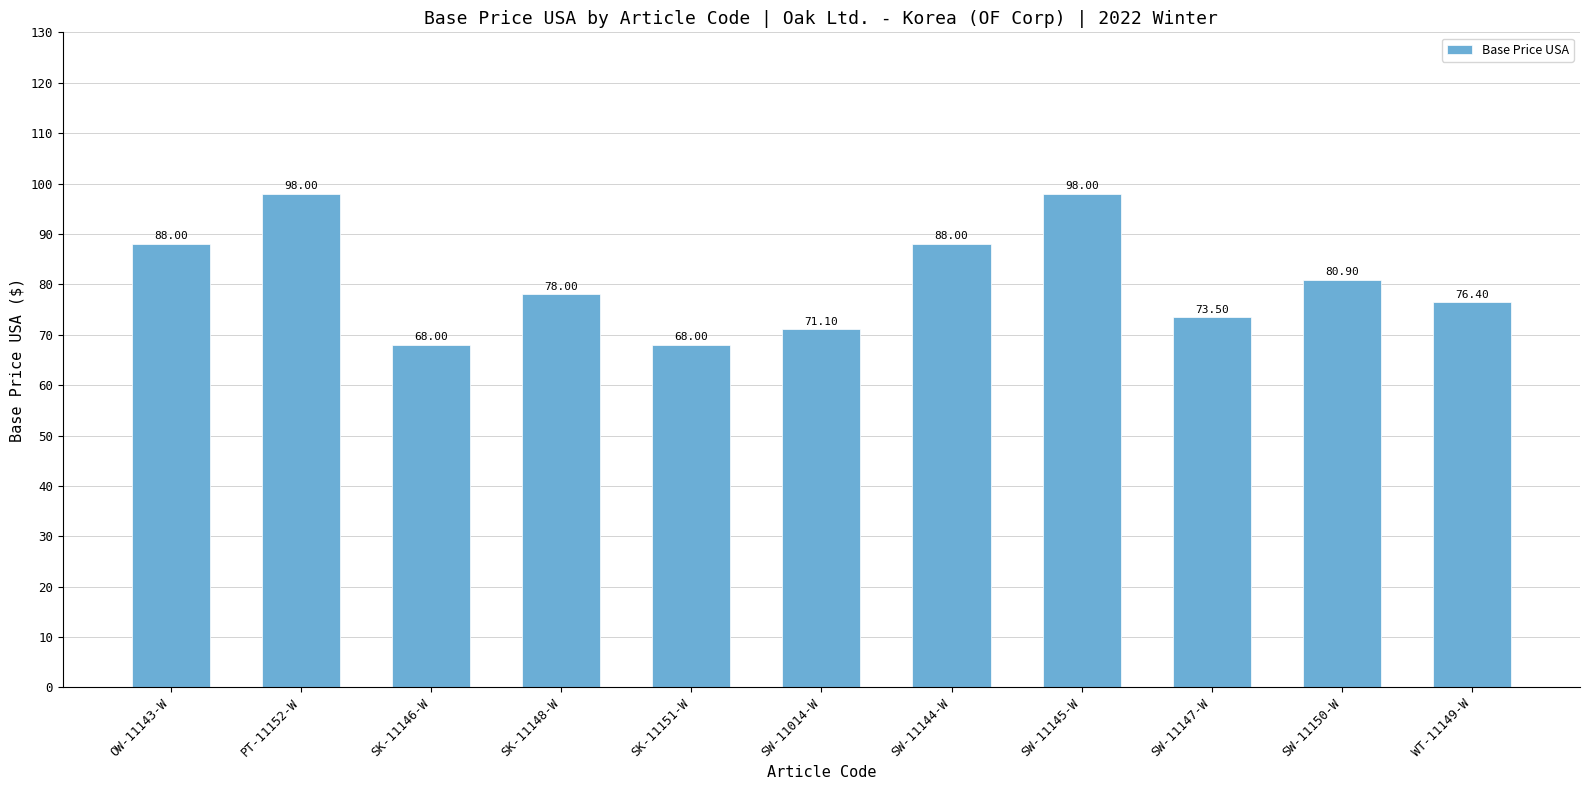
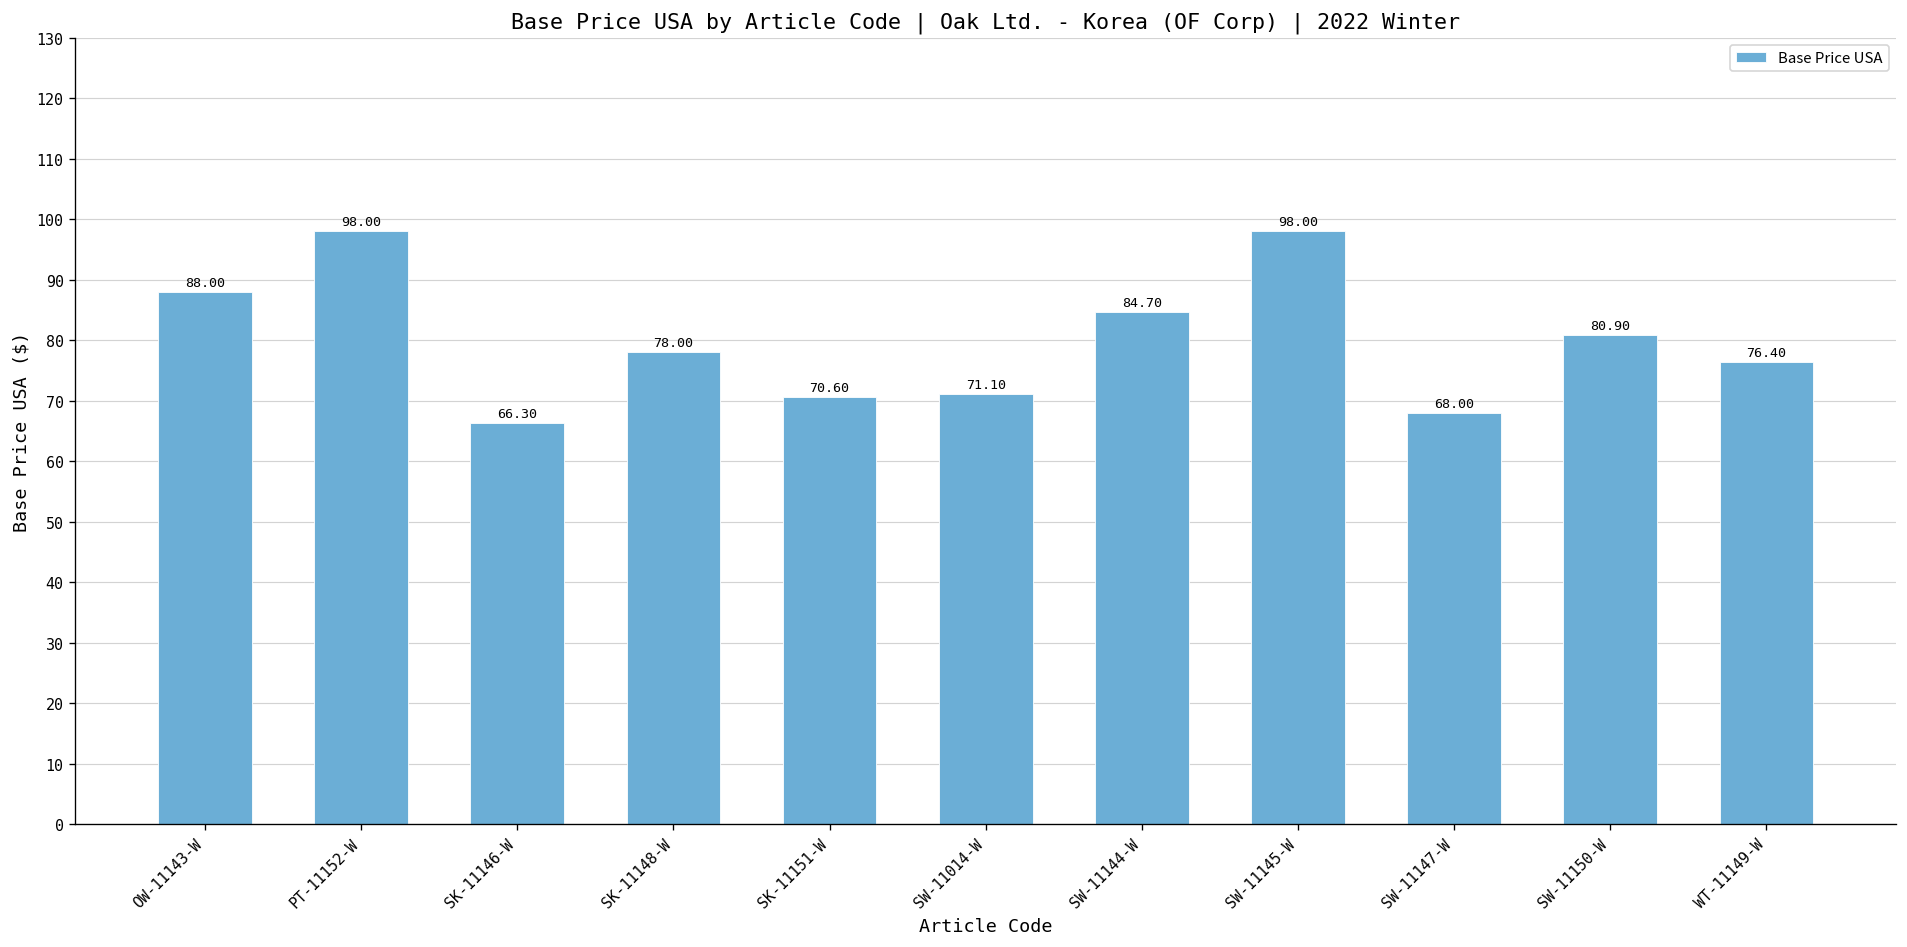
  {
    "OW-11143-W": 88.00,
    "PT-11152-W": 98.00,
-   "SK-11146-W": 68.00,
+   "SK-11146-W": 66.30,
    "SK-11148-W": 78.00,
-   "SK-11151-W": 68.00,
+   "SK-11151-W": 70.60,
    "SW-11014-W": 71.10,
-   "SW-11144-W": 88.00,
+   "SW-11144-W": 84.70,
    "SW-11145-W": 98.00,
-   "SW-11147-W": 73.50,
+   "SW-11147-W": 68.00,
    "SW-11150-W": 80.90,
    "WT-11149-W": 76.40
  }
